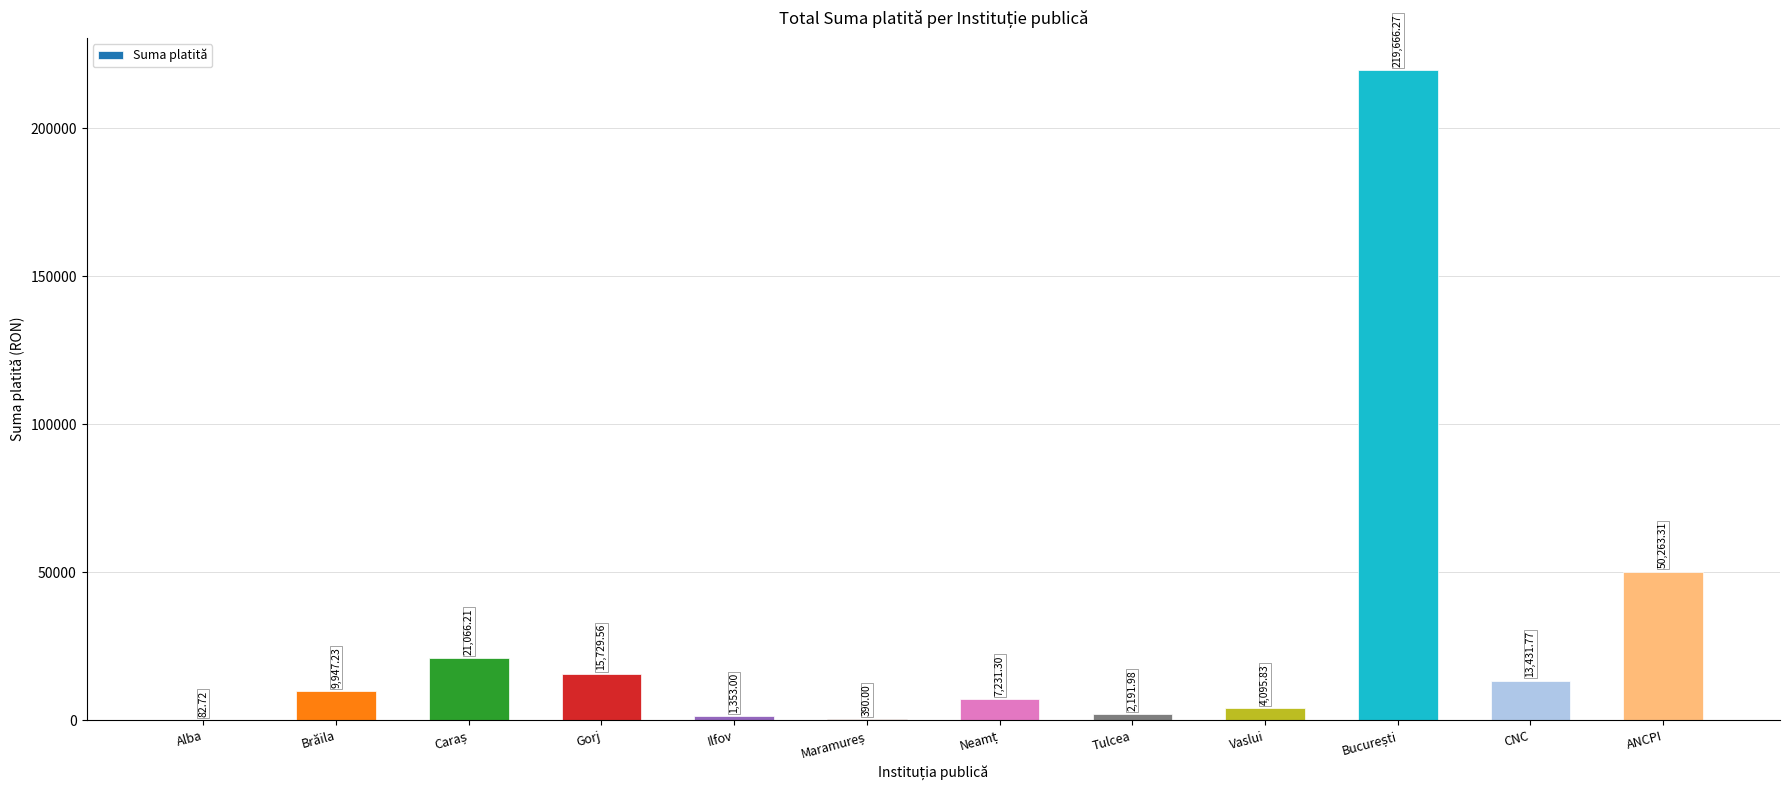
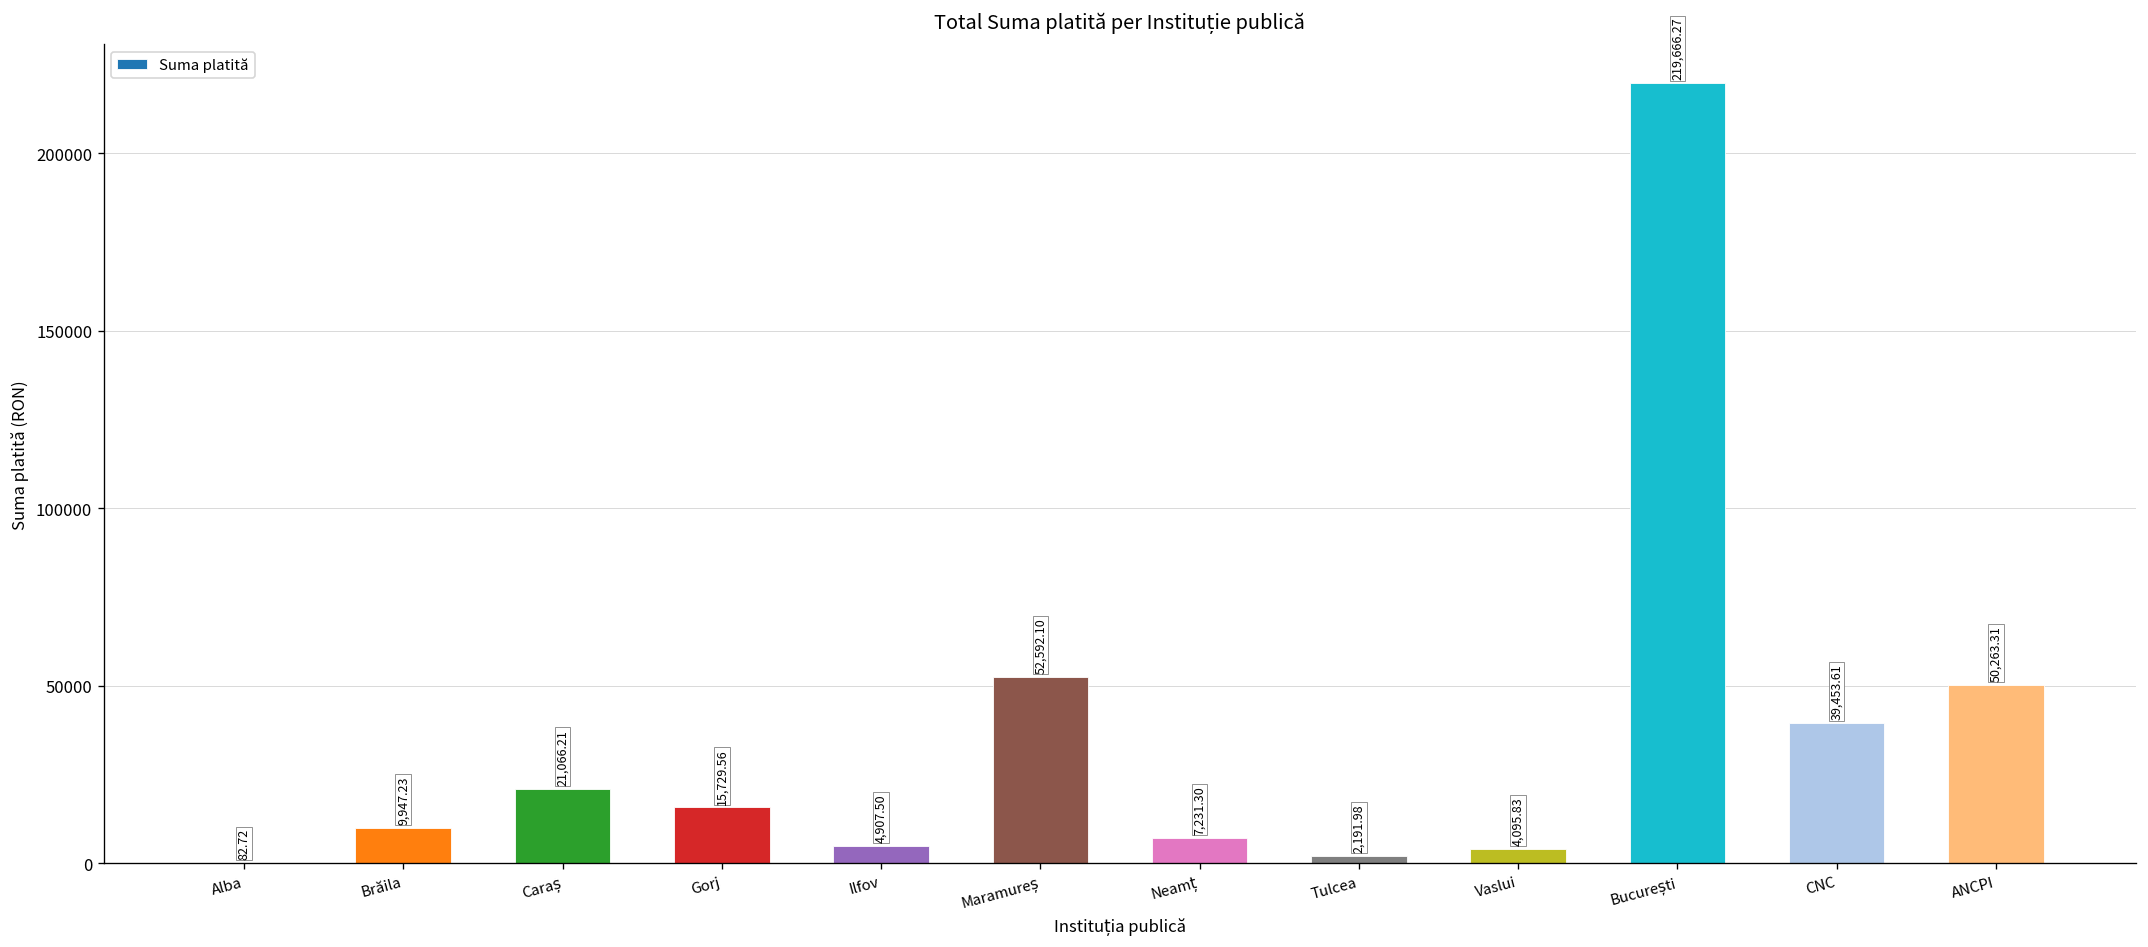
  {
-   "Ilfov": "1,353.00",
-   "Maramureș": "390.00",
-   "CNC": "13,431.77"
+   "Ilfov": "4,907.50",
+   "Maramureș": "52,592.10",
+   "CNC": "39,453.61"
  }
